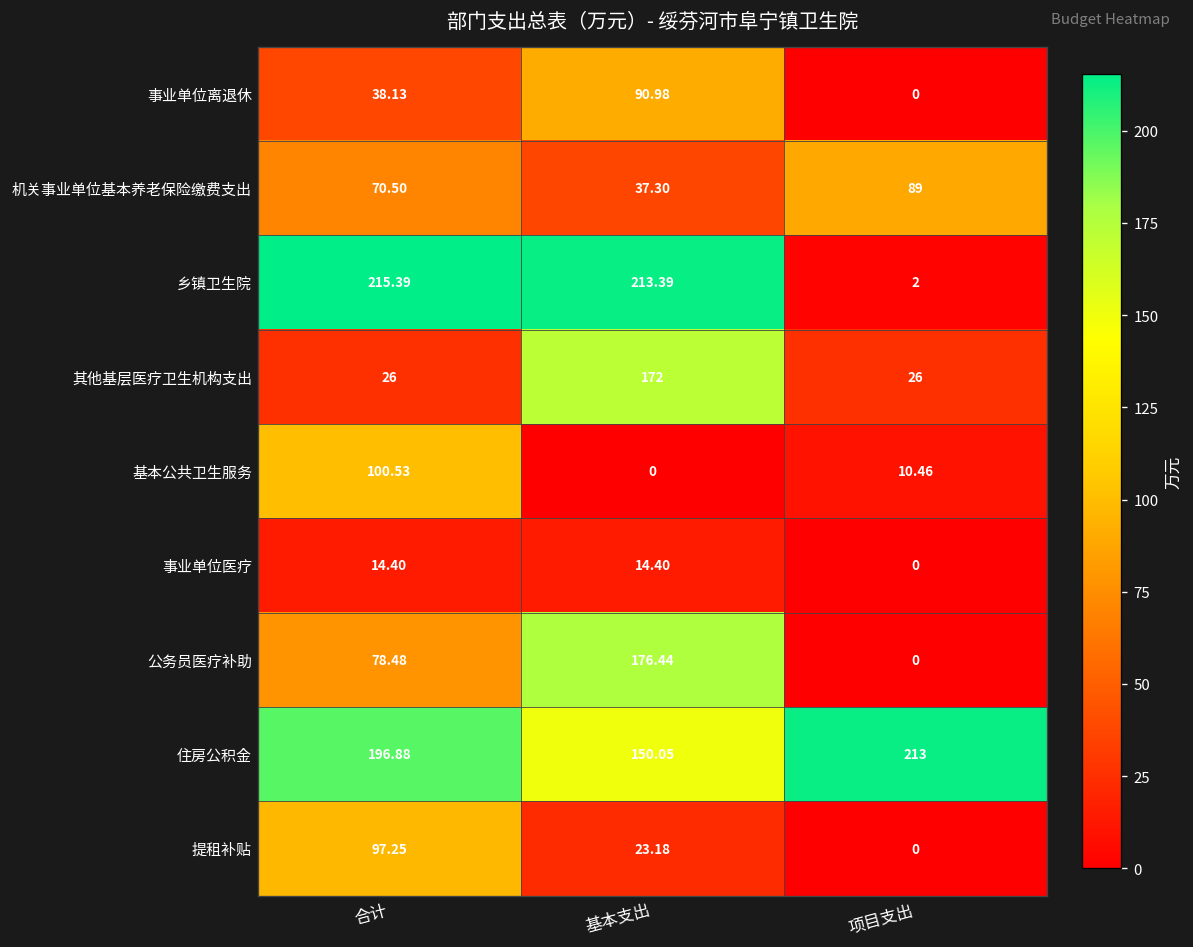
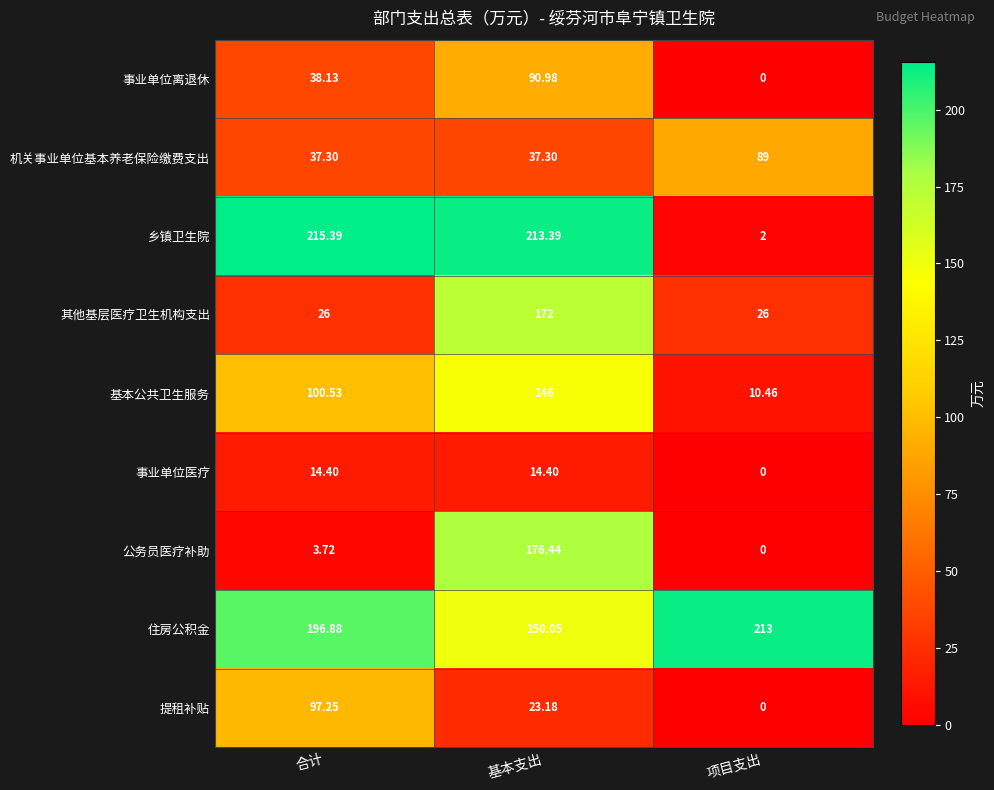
  {
    "事业单位离退休": {
      "合计": 38.13,
      "基本支出": 90.98,
      "项目支出": 0
    },
    "机关事业单位基本养老保险缴费支出": {
-     "合计": 70.50,
+     "合计": 37.30,
      "基本支出": 37.30,
      "项目支出": 89
    },
    "乡镇卫生院": {
      "合计": 215.39,
      "基本支出": 213.39,
      "项目支出": 2
    },
    "其他基层医疗卫生机构支出": {
      "合计": 26,
      "基本支出": 172,
      "项目支出": 26
    },
    "基本公共卫生服务": {
      "合计": 100.53,
-     "基本支出": 0,
+     "基本支出": 146,
      "项目支出": 10.46
    },
    "事业单位医疗": {
      "合计": 14.40,
      "基本支出": 14.40,
      "项目支出": 0
    },
    "公务员医疗补助": {
-     "合计": 78.48,
+     "合计": 3.72,
      "基本支出": 176.44,
      "项目支出": 0
    },
    "住房公积金": {
      "合计": 196.88,
      "基本支出": 150.05,
      "项目支出": 213
    },
    "提租补贴": {
      "合计": 97.25,
      "基本支出": 23.18,
      "项目支出": 0
    }
  }
